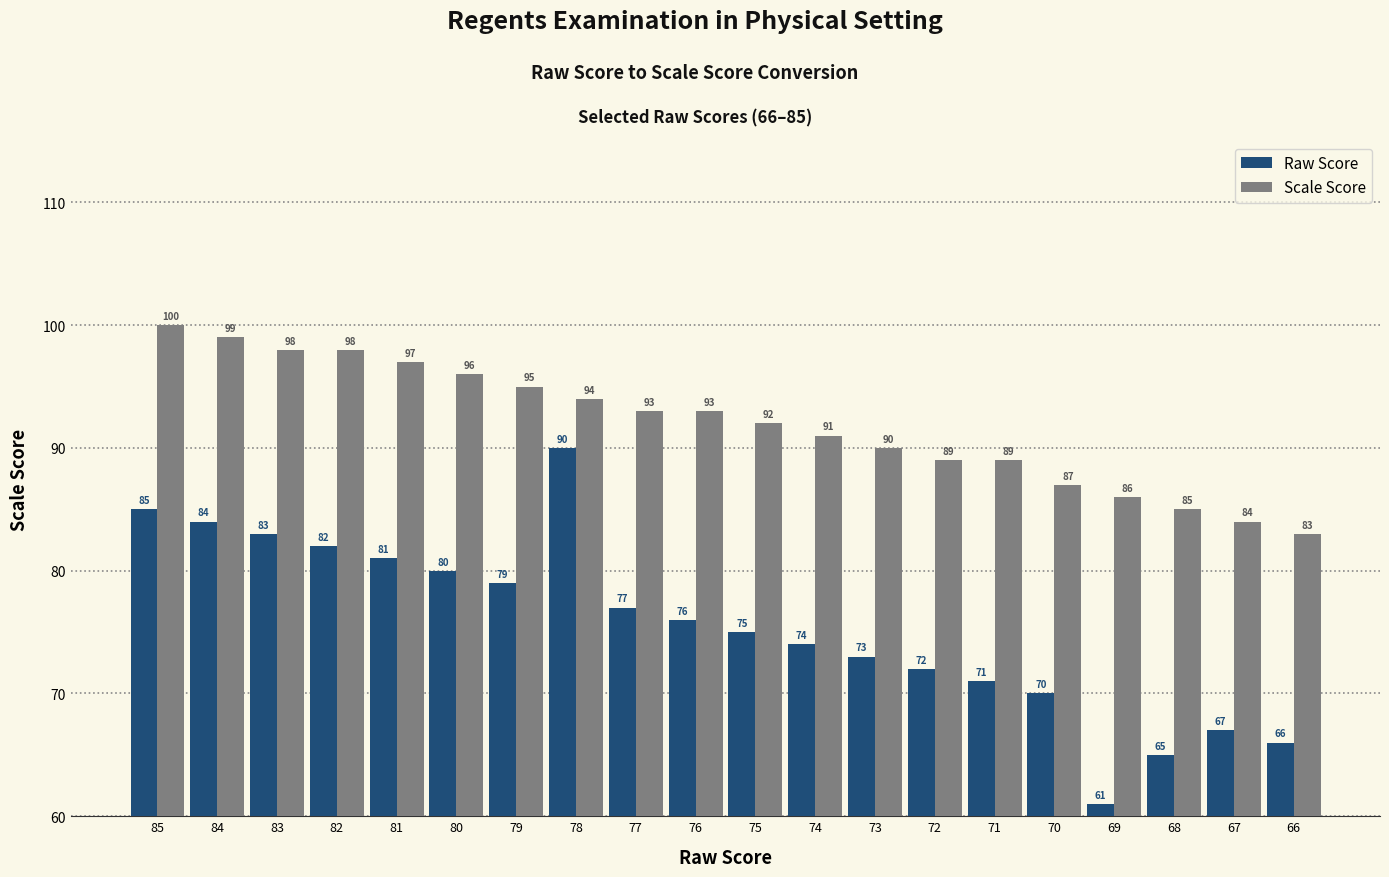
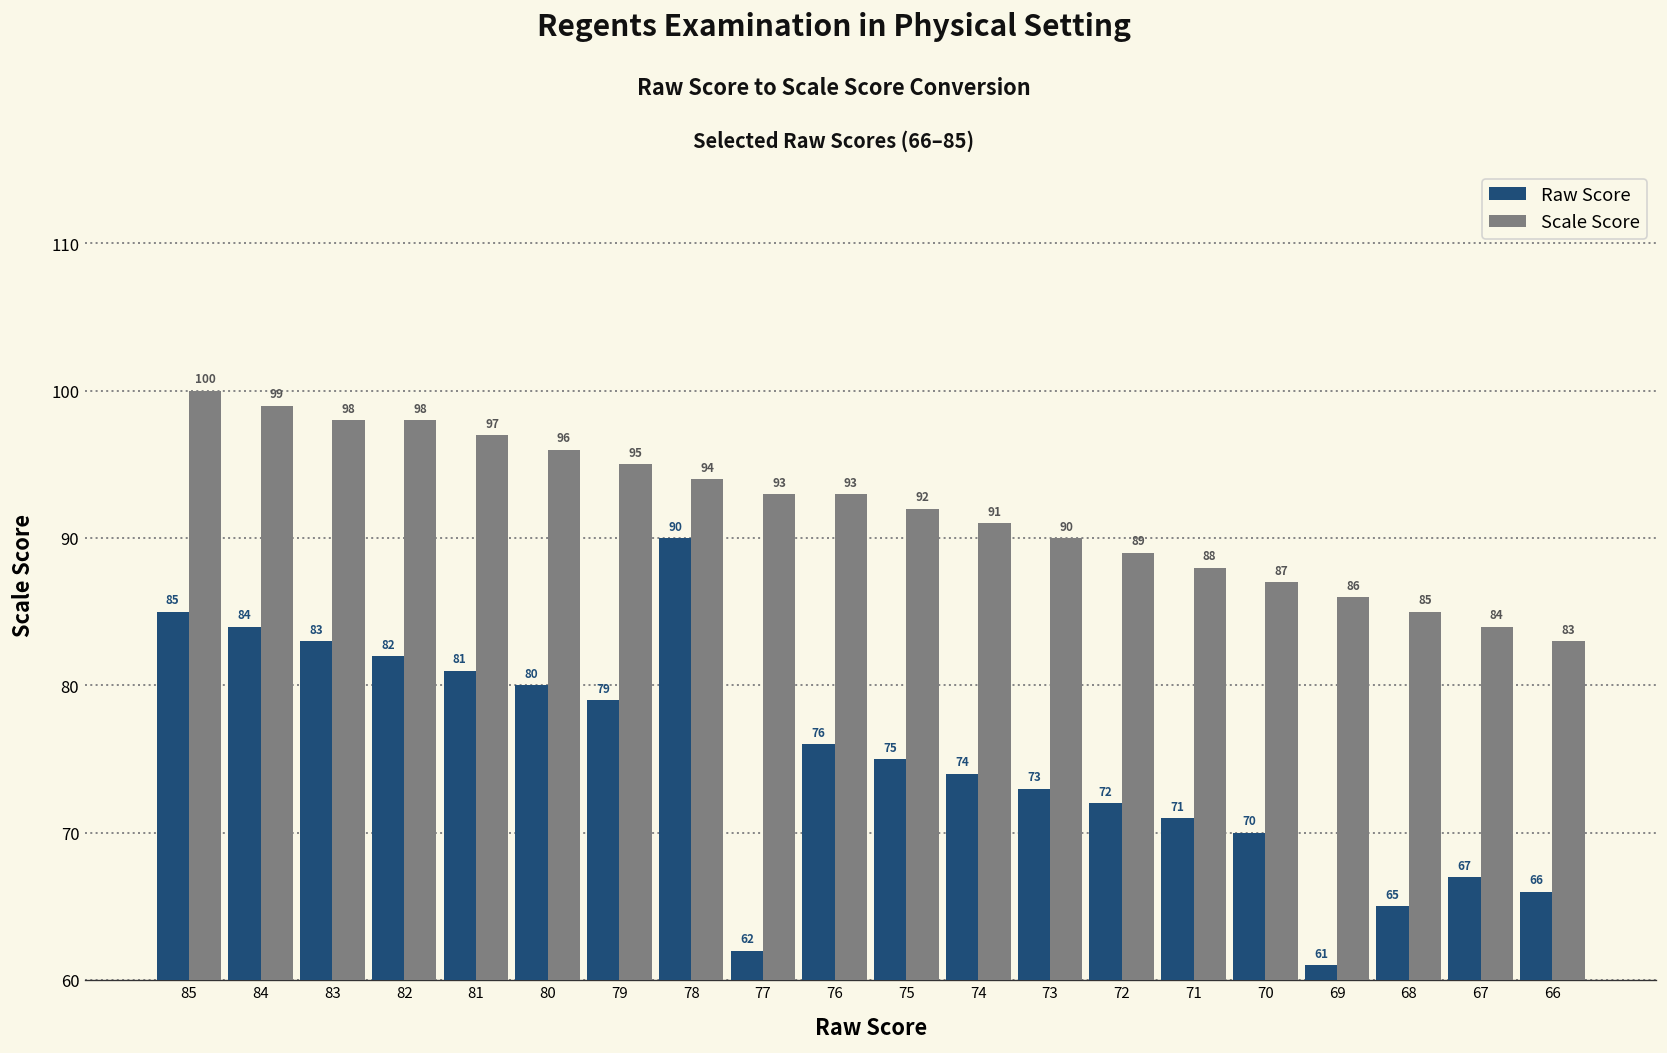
  {
    "Raw Score": {
      "85": 85,
      "84": 84,
      "83": 83,
      "82": 82,
      "81": 81,
      "80": 80,
      "79": 79,
      "78": 90,
-     "77": 77,
+     "77": 62,
      "76": 76,
      "75": 75,
      "74": 74,
      "73": 73,
      "72": 72,
      "71": 71,
      "70": 70,
      "69": 61,
      "68": 65,
      "67": 67,
      "66": 66
    },
    "Scale Score": {
      "85": 100,
      "84": 99,
      "83": 98,
      "82": 98,
      "81": 97,
      "80": 96,
      "79": 95,
      "78": 94,
      "77": 93,
      "76": 93,
      "75": 92,
      "74": 91,
      "73": 90,
      "72": 89,
-     "71": 89,
+     "71": 88,
      "70": 87,
      "69": 86,
      "68": 85,
      "67": 84,
      "66": 83
    }
  }
